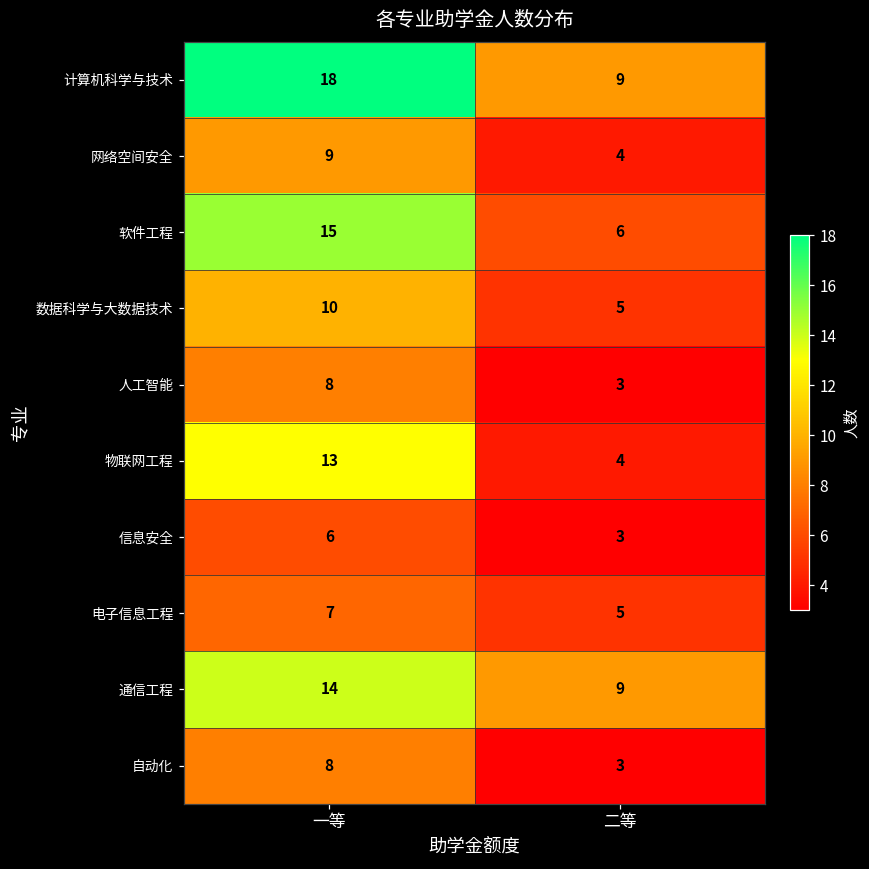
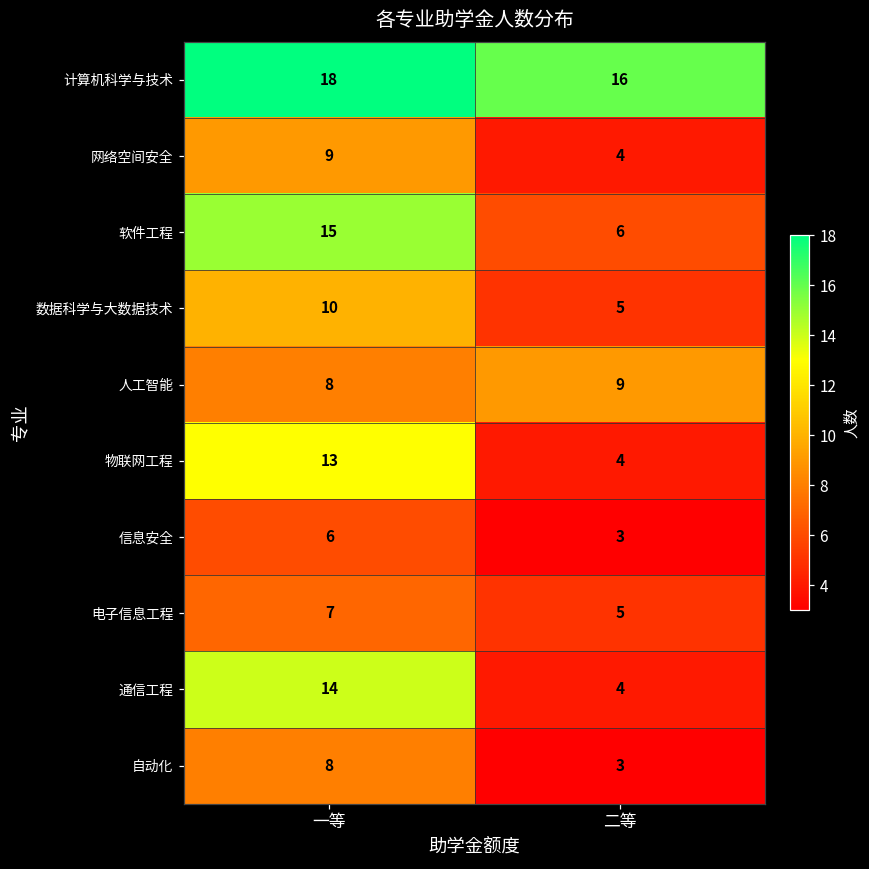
  {
    "计算机科学与技术": {
      "一等": 18,
-     "二等": 9
+     "二等": 16
    },
    "网络空间安全": {
      "一等": 9,
      "二等": 4
    },
    "软件工程": {
      "一等": 15,
      "二等": 6
    },
    "数据科学与大数据技术": {
      "一等": 10,
      "二等": 5
    },
    "人工智能": {
      "一等": 8,
-     "二等": 3
+     "二等": 9
    },
    "物联网工程": {
      "一等": 13,
      "二等": 4
    },
    "信息安全": {
      "一等": 6,
      "二等": 3
    },
    "电子信息工程": {
      "一等": 7,
      "二等": 5
    },
    "通信工程": {
      "一等": 14,
-     "二等": 9
+     "二等": 4
    },
    "自动化": {
      "一等": 8,
      "二等": 3
    }
  }
